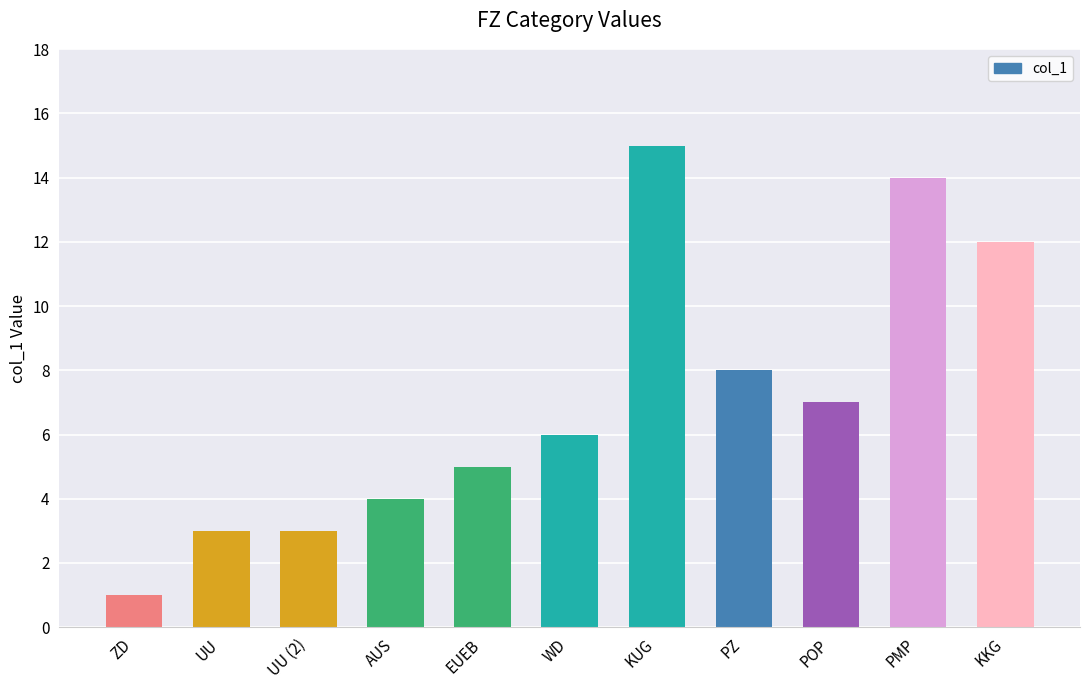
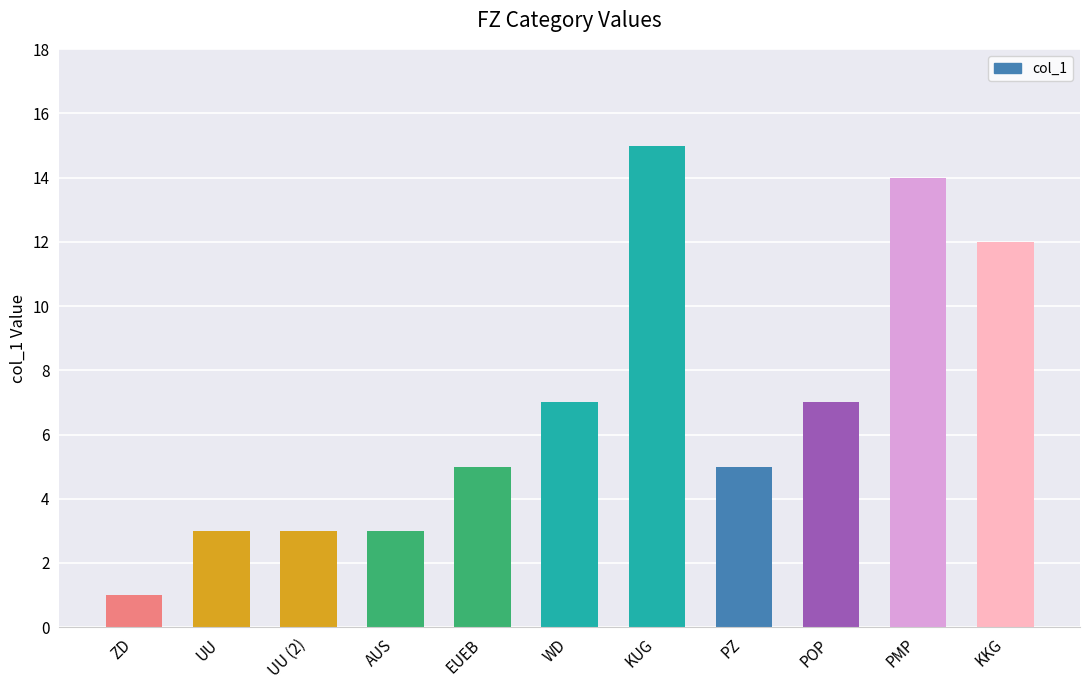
  {
    "ZD": 1,
    "UU": 3,
    "UU (2)": 3,
-   "AUS": 4,
+   "AUS": 3,
    "EUEB": 5,
-   "WD": 6,
+   "WD": 7,
    "KUG": 15,
-   "PZ": 8,
+   "PZ": 5,
    "POP": 7,
    "PMP": 14,
    "KKG": 12
  }
